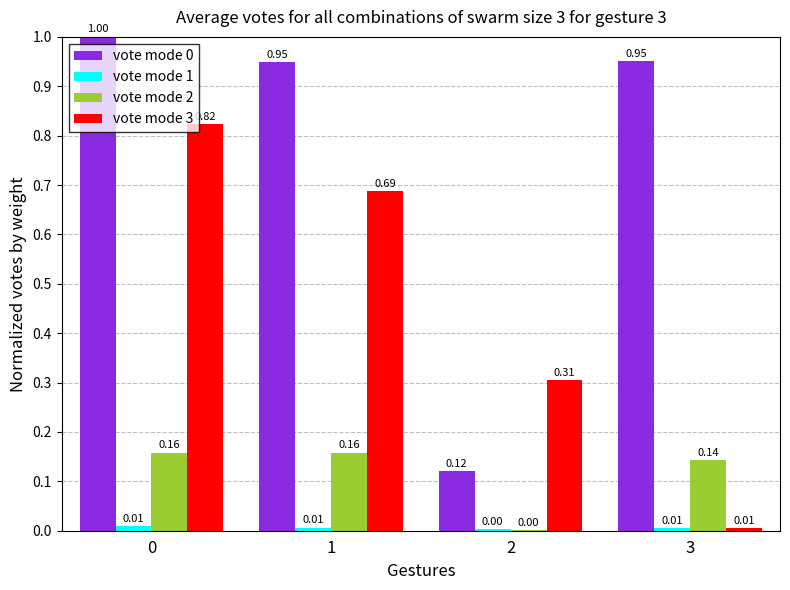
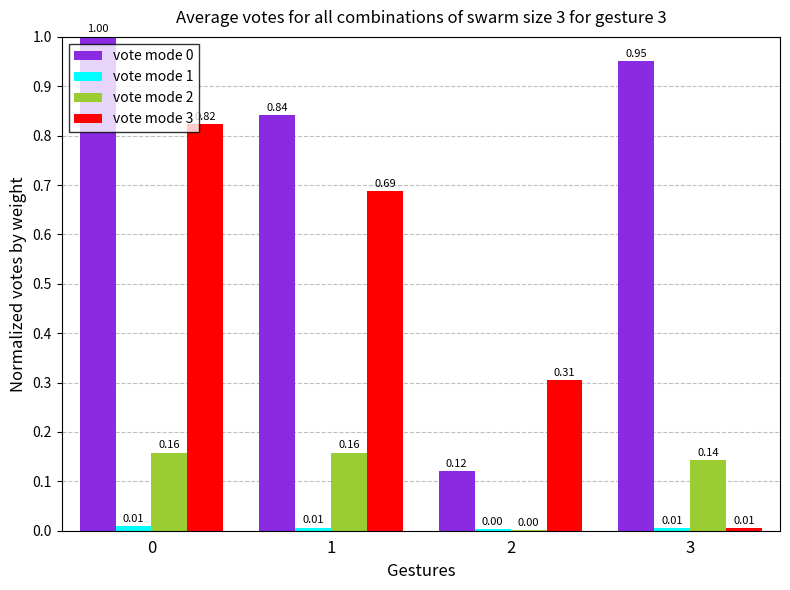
  {
    "vote mode 0": {
      "0": 1.00,
-     "1": 0.95,
+     "1": 0.84,
      "2": 0.12,
      "3": 0.95
    },
    "vote mode 1": {
      "0": 0.01,
      "1": 0.01,
      "2": 0.00,
      "3": 0.01
    },
    "vote mode 2": {
      "0": 0.16,
      "1": 0.16,
      "2": 0.00,
      "3": 0.14
    },
    "vote mode 3": {
      "1": 0.69,
      "2": 0.31,
      "3": 0.01
    }
  }
